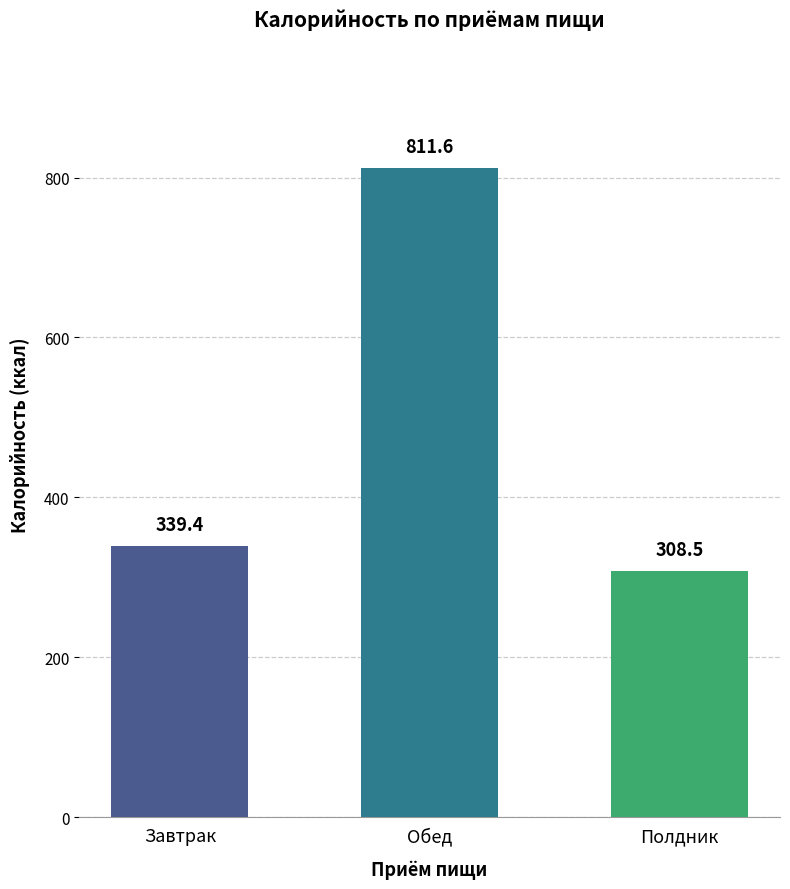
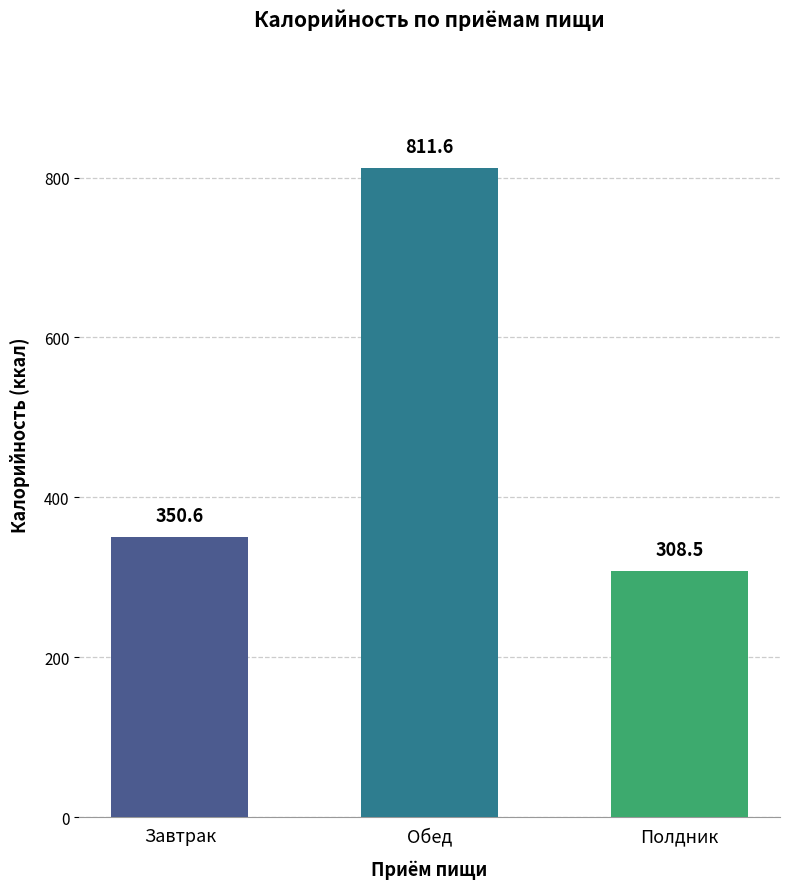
  {
-   "Завтрак": 339.4,
+   "Завтрак": 350.6,
    "Обед": 811.6,
    "Полдник": 308.5
  }
